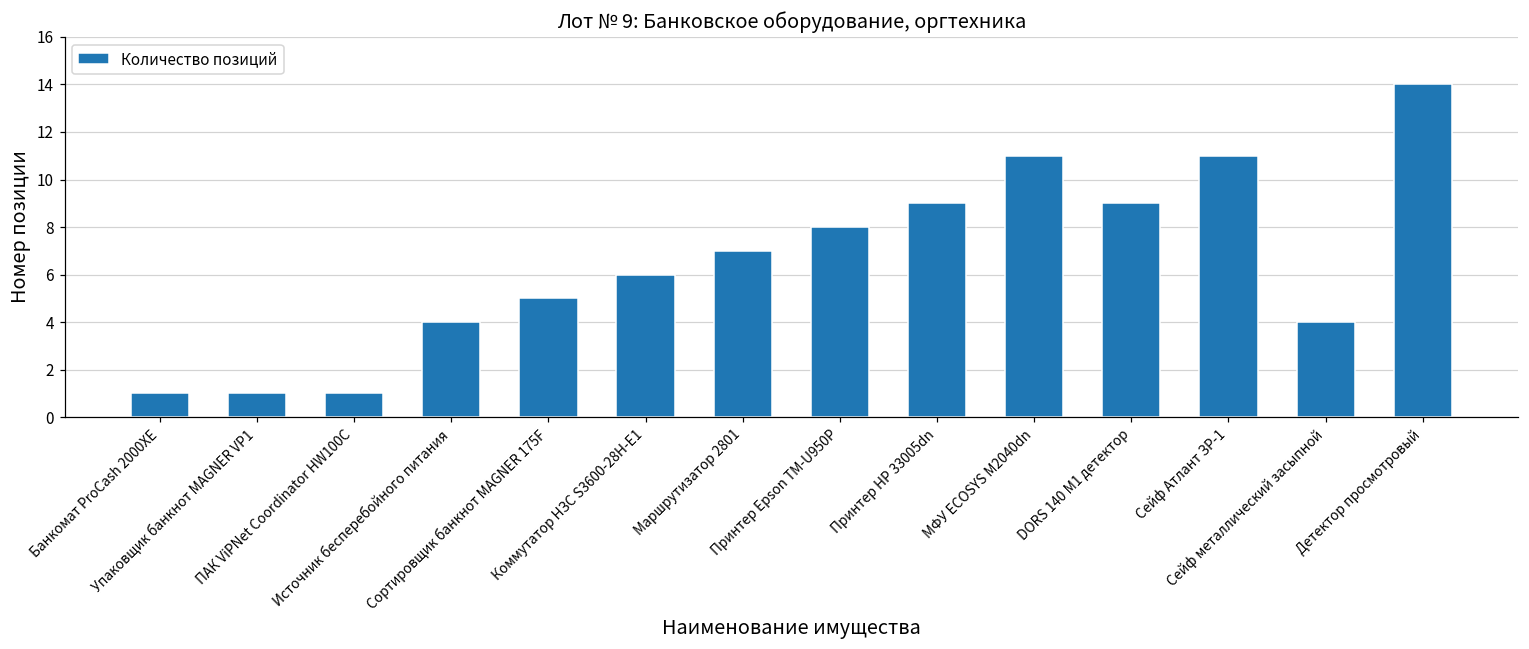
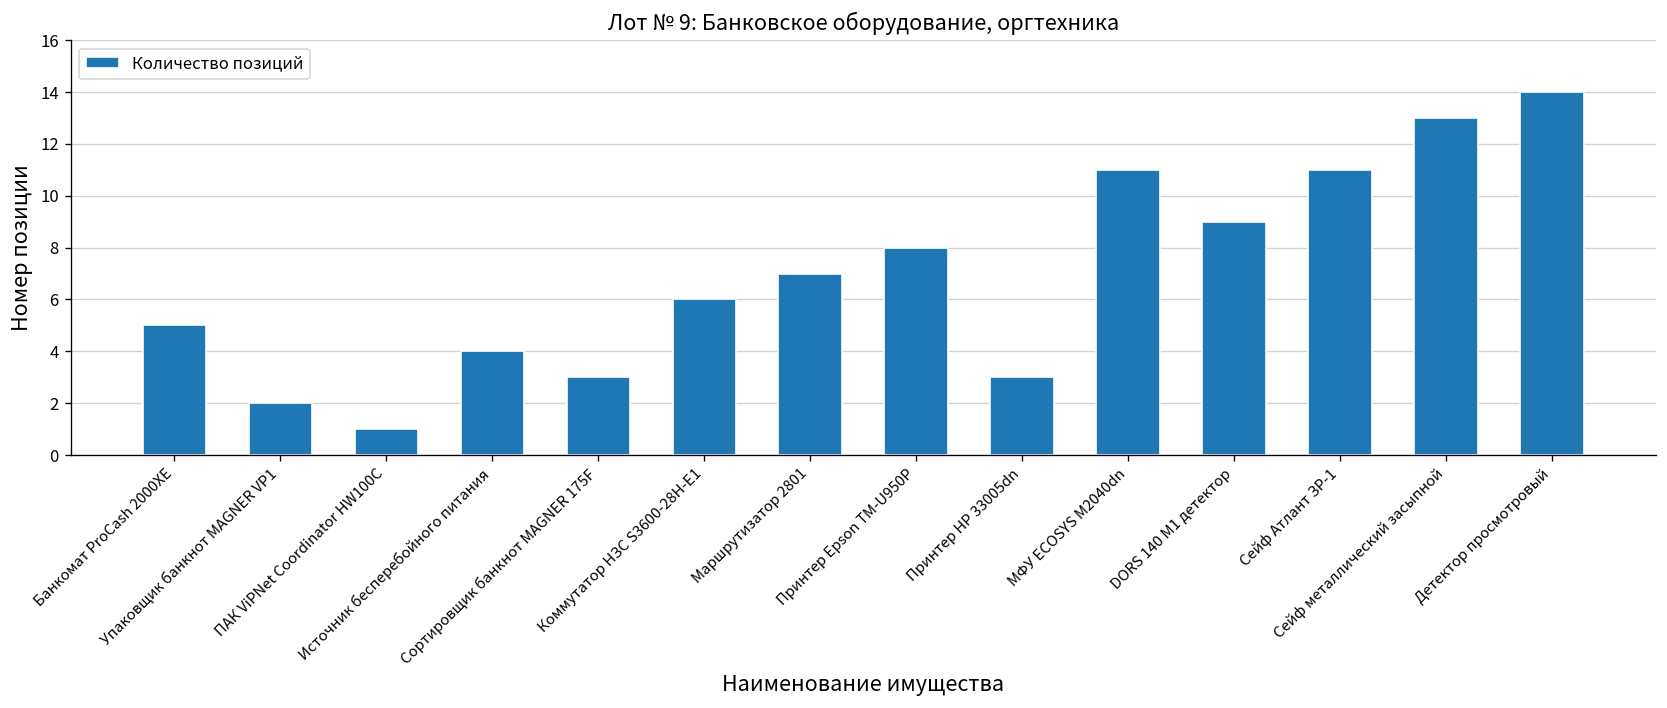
  {
-   "Банкомат ProCash 2000XE": 1,
-   "Упаковщик банкнот MAGNER VP1": 1,
+   "Банкомат ProCash 2000XE": 5,
+   "Упаковщик банкнот MAGNER VP1": 2,
    "ПАК ViPNet Coordinator HW100C": 1,
    "Источник бесперебойного питания": 4,
-   "Сортировщик банкнот MAGNER 175F": 5,
+   "Сортировщик банкнот MAGNER 175F": 3,
    "Коммутатор НЗС S3600-28H-E1": 6,
    "Маршрутизатор 2801": 7,
    "Принтер Epson TM-U950P": 8,
-   "Принтер HP 33005dn": 9,
+   "Принтер HP 33005dn": 3,
    "МФУ ECOSYS M2040dn": 11,
    "DORS 140 M1 детектор": 9,
    "Сейф Атлант ЗР-1": 11,
-   "Сейф металлический засыпной": 4,
+   "Сейф металлический засыпной": 13,
    "Детектор просмотровый": 14
  }
